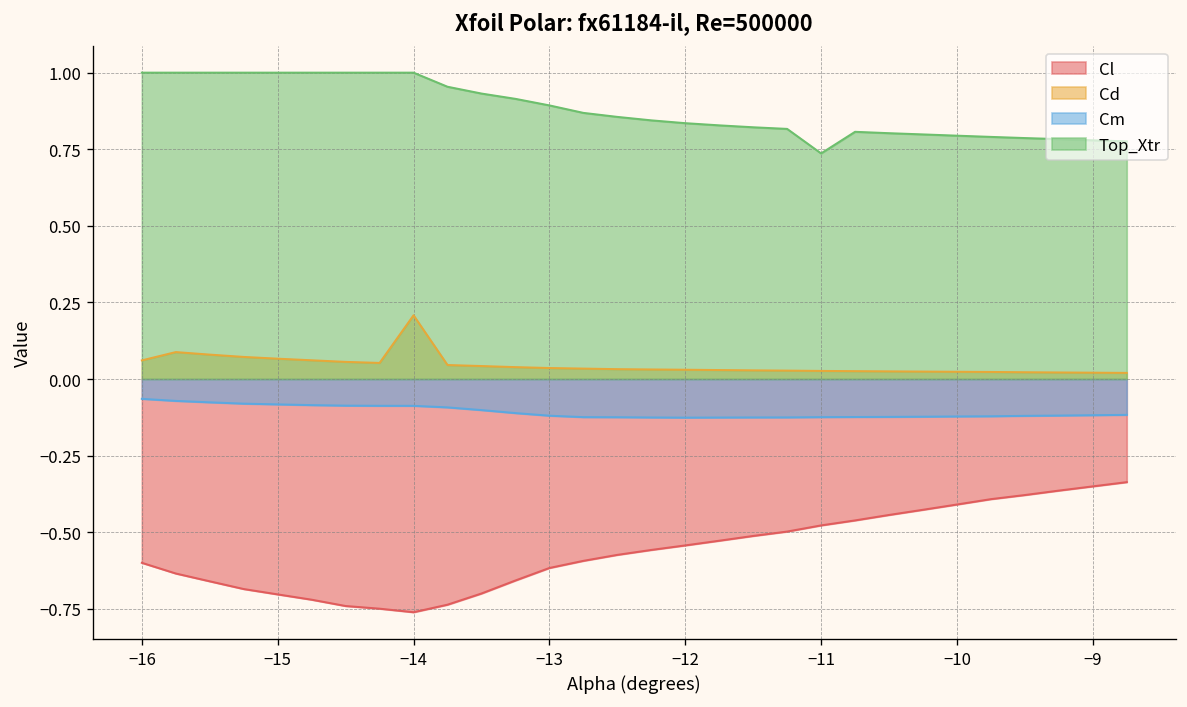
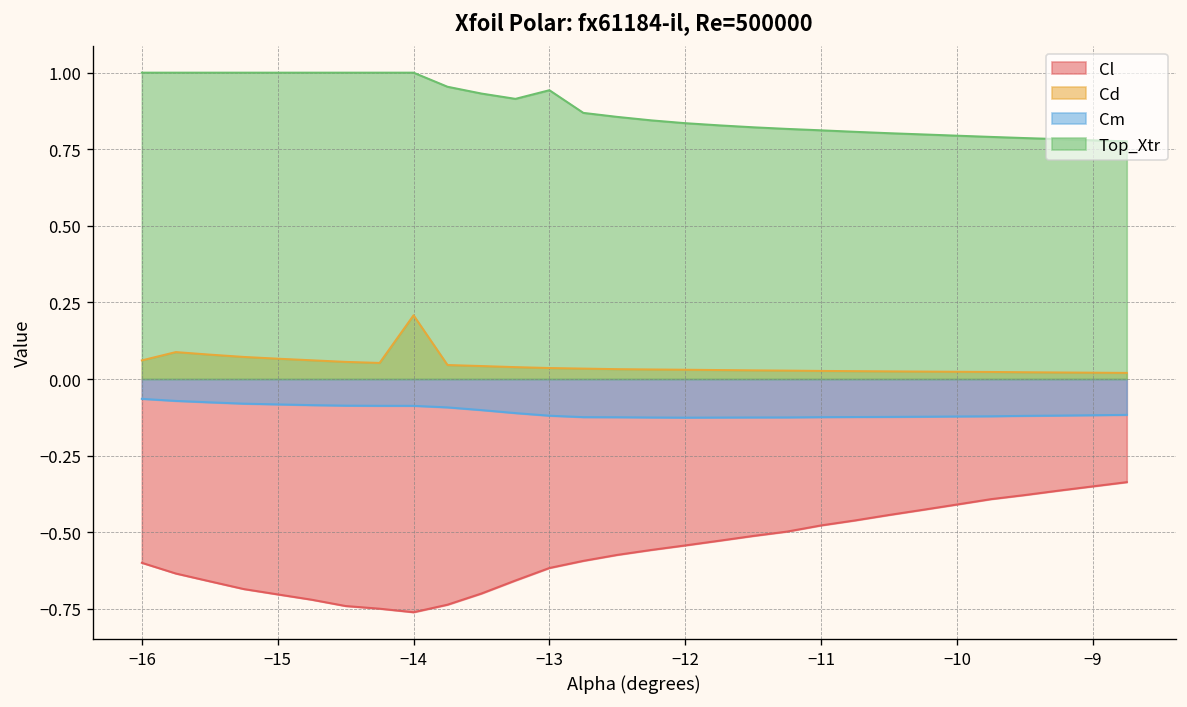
  {
    "Cd": {
      "−16": 0.06,
      "−15": 0.07,
      "−14": 0.21,
      "−13": 0.04,
      "−12": 0.03,
      "−11": 0.03,
      "−10": 0.02,
      "−9": 0.02
    },
    "Top_Xtr": {
      "−16": 1.00,
      "−15": 1.00,
      "−14": 1.00,
-     "−13": 0.89,
+     "−13": 0.94,
      "−12": 0.84,
-     "−11": 0.74,
+     "−11": 0.81,
      "−10": 0.79
    }
  }
